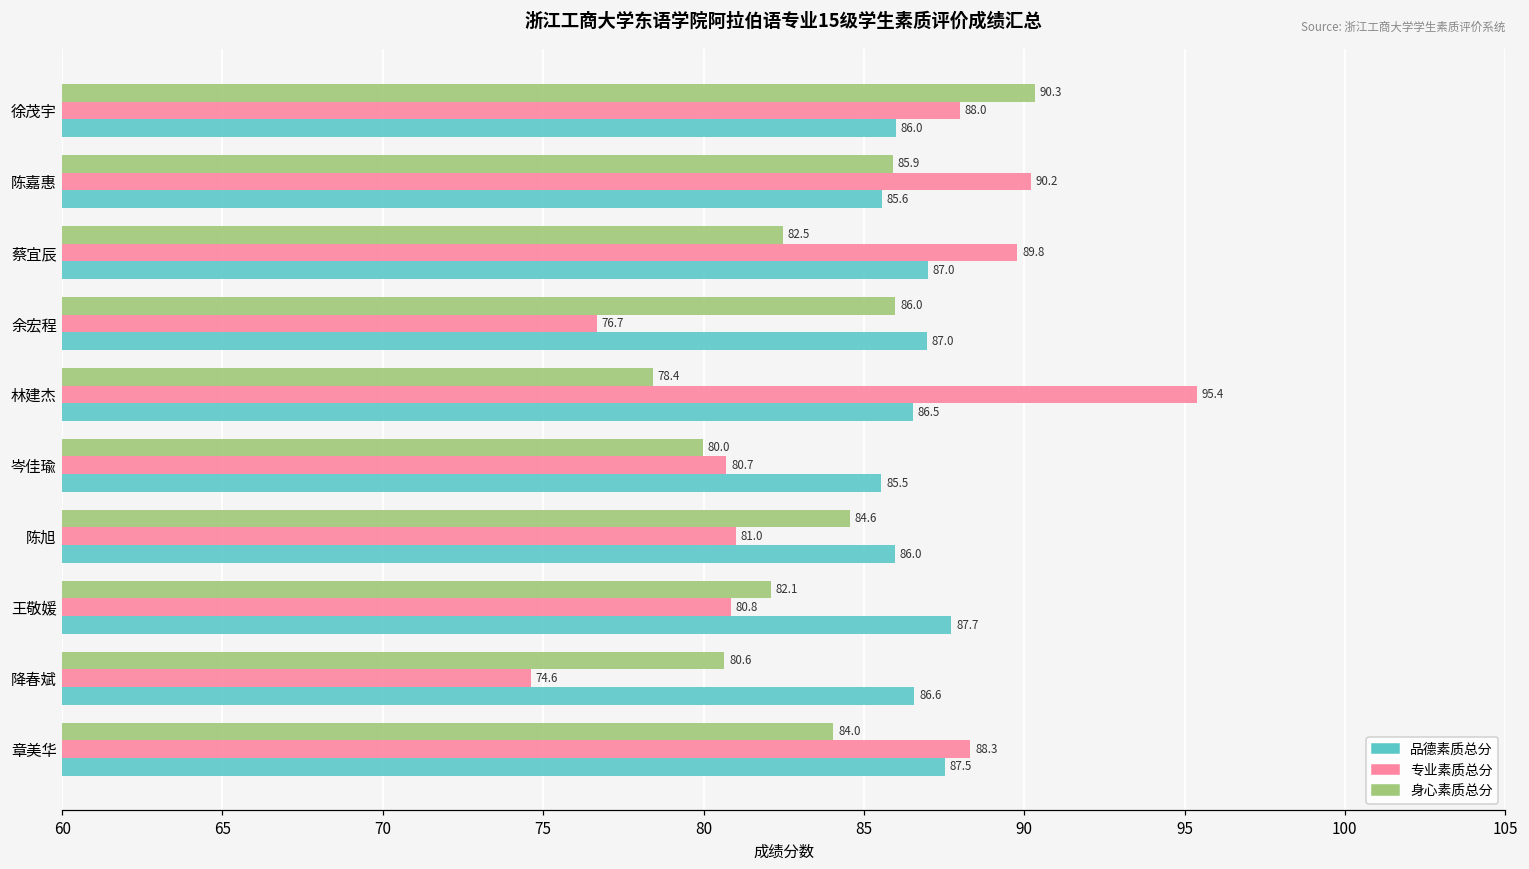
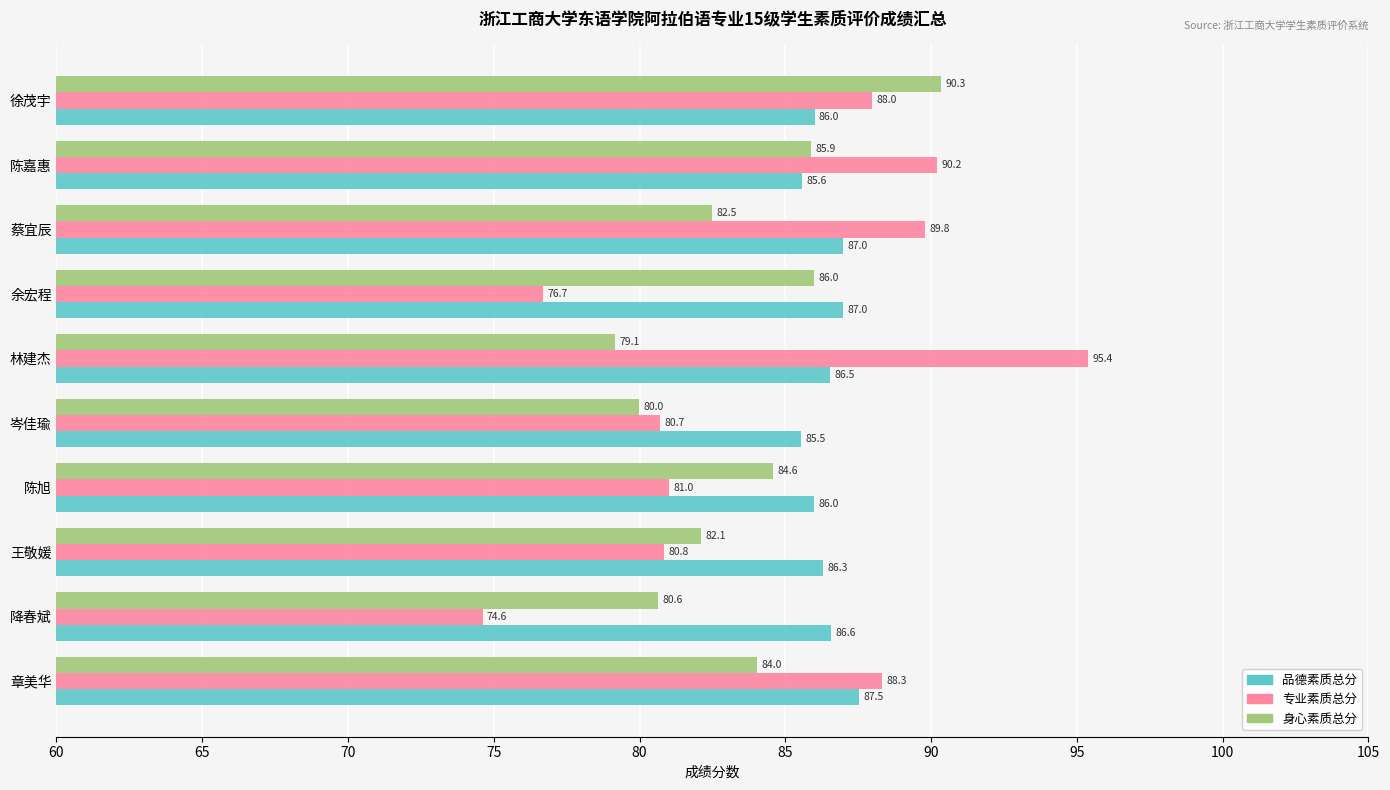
  {
    "品德素质总分": {
      "徐茂宇": 86.0,
      "陈嘉惠": 85.6,
      "蔡宜辰": 87.0,
      "余宏程": 87.0,
      "林建杰": 86.5,
      "岑佳瑜": 85.5,
      "陈旭": 86.0,
-     "王敬媛": 87.7,
+     "王敬媛": 86.3,
      "降春斌": 86.6,
      "章美华": 87.5
    },
    "专业素质总分": {
      "徐茂宇": 88.0,
      "陈嘉惠": 90.2,
      "蔡宜辰": 89.8,
      "余宏程": 76.7,
      "林建杰": 95.4,
      "岑佳瑜": 80.7,
      "陈旭": 81.0,
      "王敬媛": 80.8,
      "降春斌": 74.6,
      "章美华": 88.3
    },
    "身心素质总分": {
      "徐茂宇": 90.3,
      "陈嘉惠": 85.9,
      "蔡宜辰": 82.5,
      "余宏程": 86.0,
-     "林建杰": 78.4,
+     "林建杰": 79.1,
      "岑佳瑜": 80.0,
      "陈旭": 84.6,
      "王敬媛": 82.1,
      "降春斌": 80.6,
      "章美华": 84.0
    }
  }
